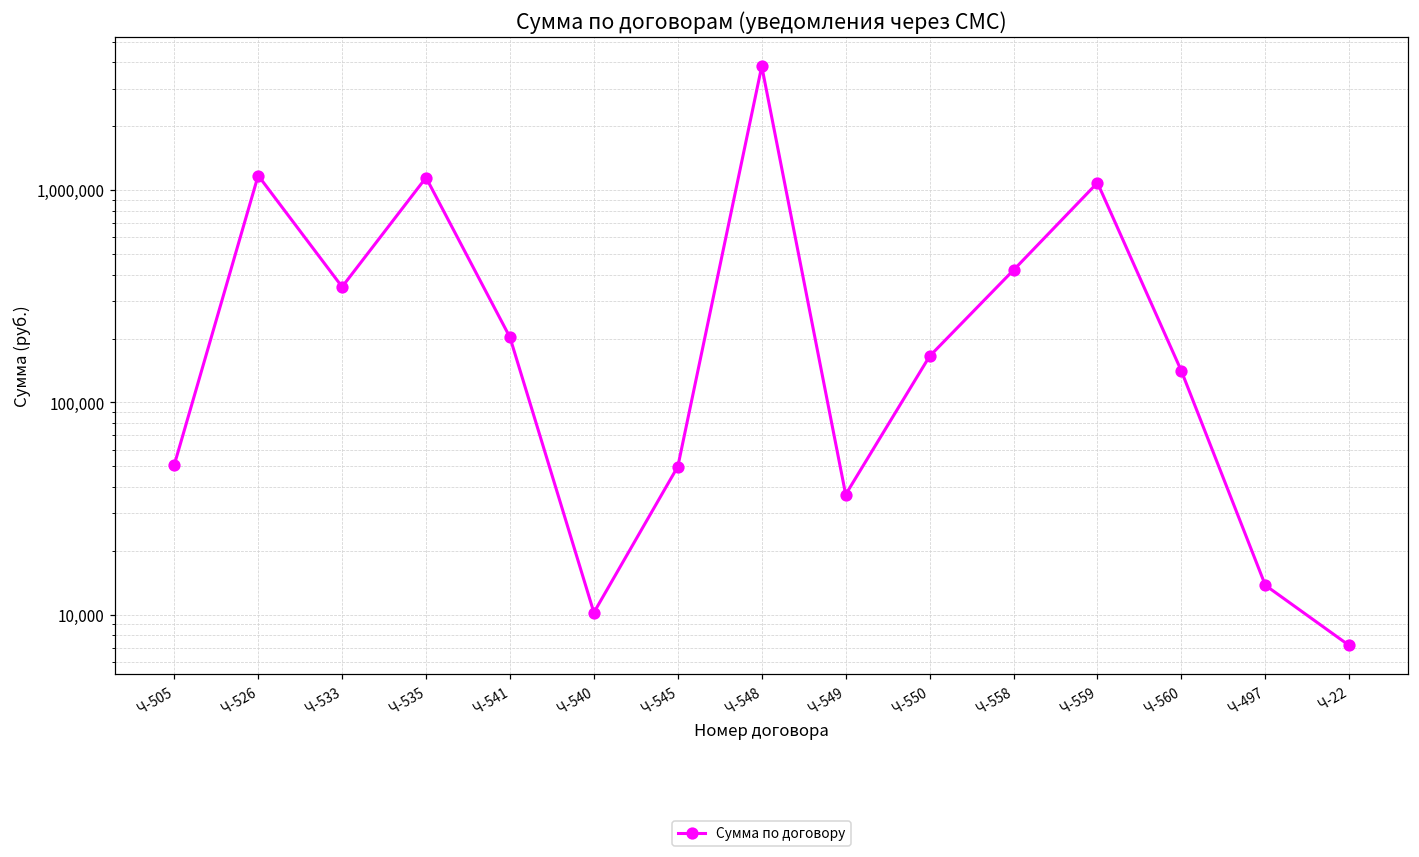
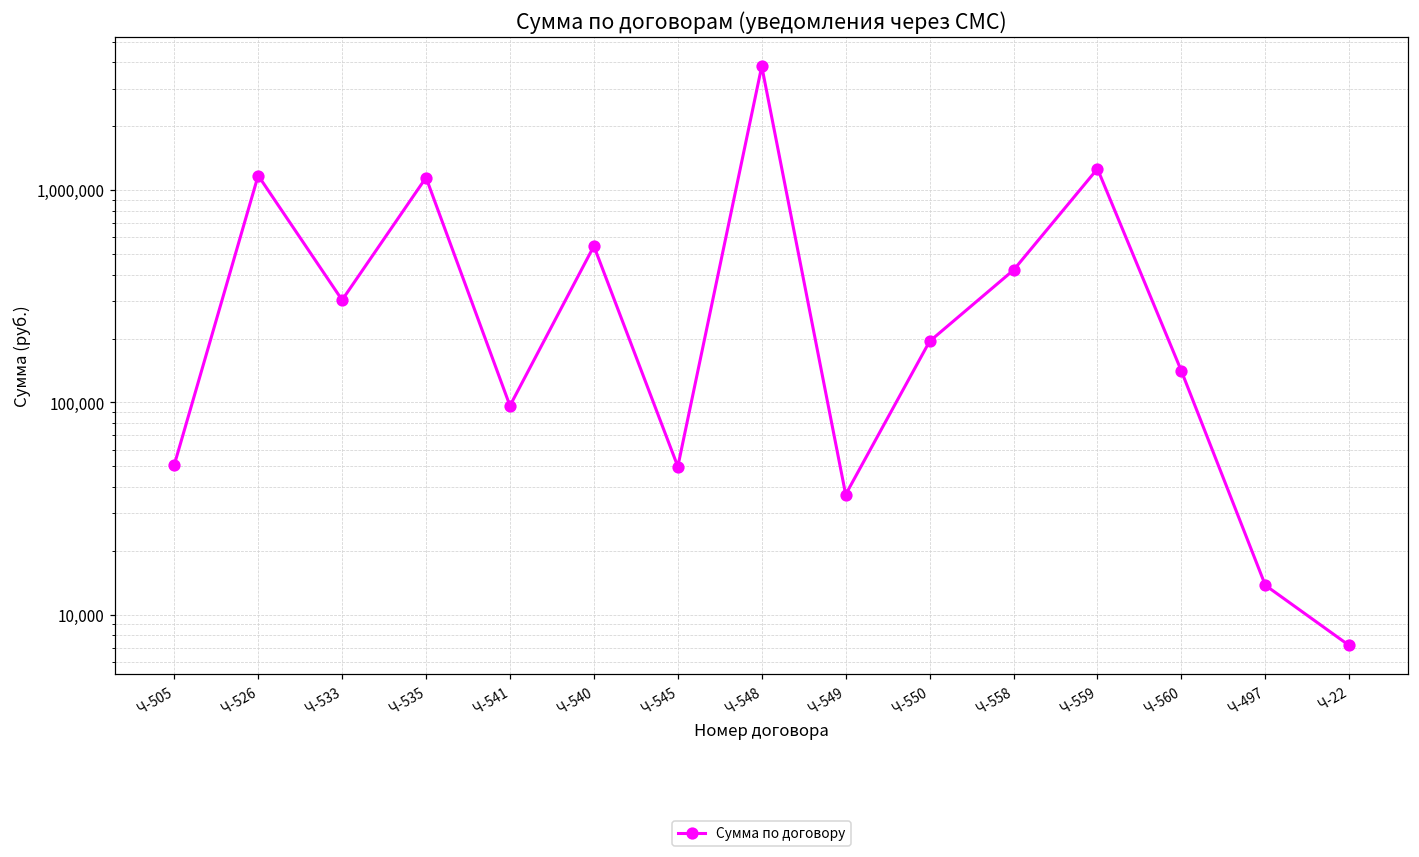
  {
    "Ч-505": "51,000",
    "Ч-526": "1,200,000",
-   "Ч-533": "350,000",
+   "Ч-533": "300,000",
    "Ч-535": "1,100,000",
-   "Ч-541": "200,000",
-   "Ч-540": "10,000",
+   "Ч-541": "100,000",
+   "Ч-540": "550,000",
    "Ч-545": "50,000",
    "Ч-548": "3,800,000",
    "Ч-549": "37,000",
-   "Ч-550": "170,000",
+   "Ч-550": "190,000",
    "Ч-558": "420,000",
-   "Ч-559": "1,100,000",
+   "Ч-559": "1,300,000",
    "Ч-560": "140,000",
    "Ч-497": "14,000",
    "Ч-22": "7,200"
  }
